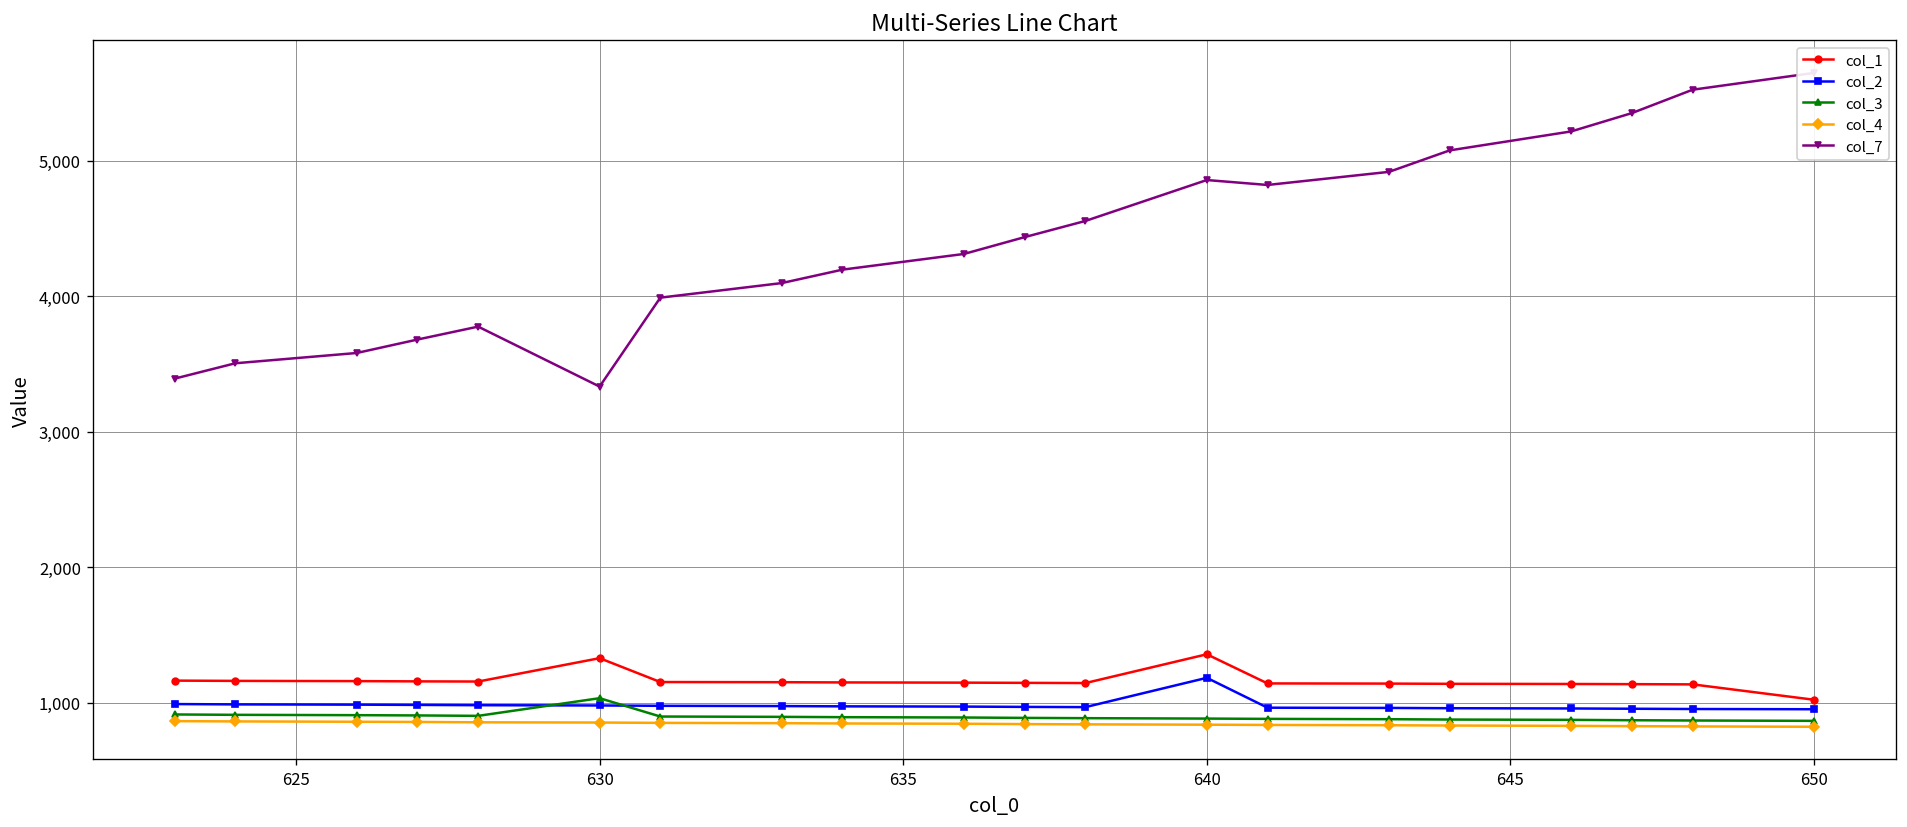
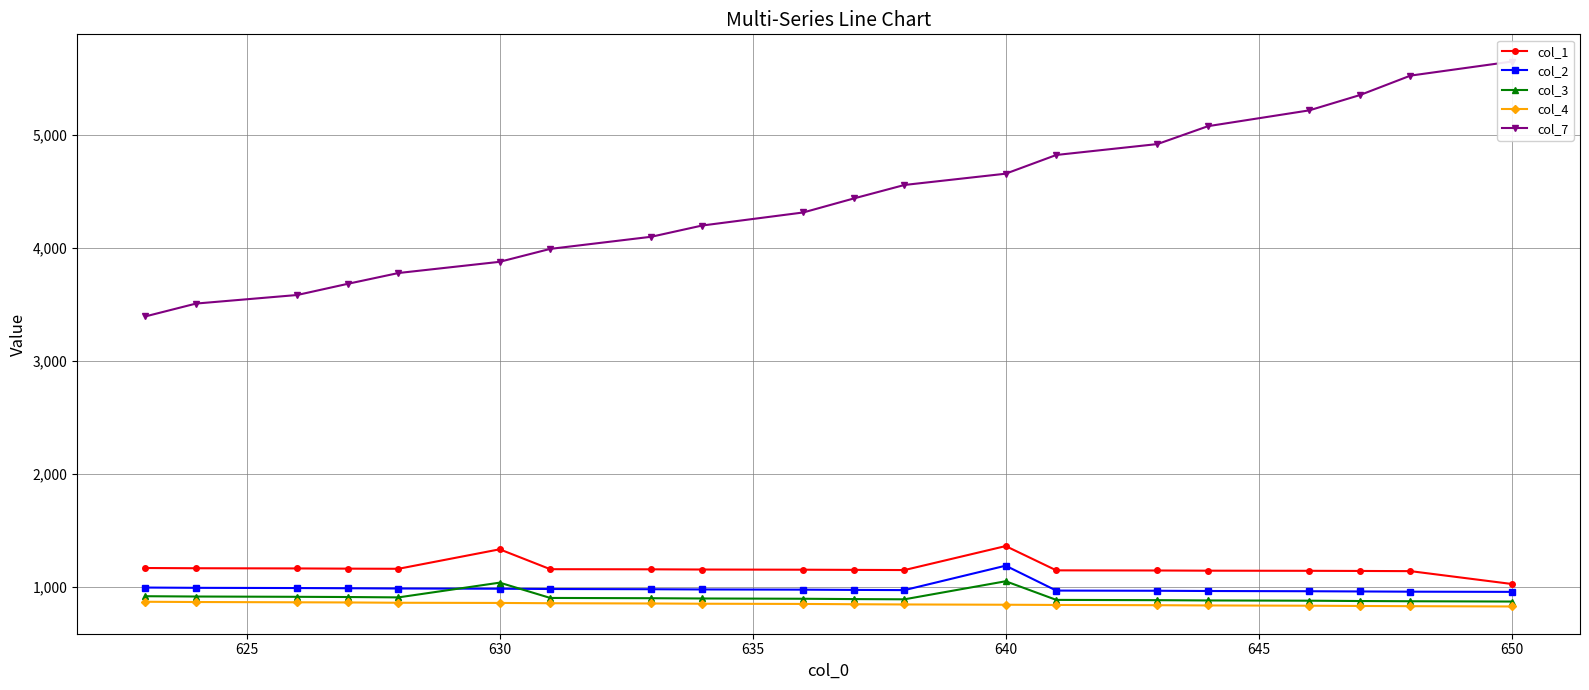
  {
    "col_1": {
      "630": "1,330",
      "640": "1,360",
      "650": "1,020"
    },
    "col_2": {
      "630": "980",
      "640": "1,180",
      "650": "950"
    },
    "col_3": {
      "630": "1,030",
-     "640": "880",
+     "640": "1,050",
      "650": "870"
    },
    "col_4": {
      "630": "860",
      "640": "840",
      "650": "820"
    },
    "col_7": {
-     "630": "3,330",
-     "640": "4,860"
+     "630": "3,870",
+     "640": "4,650"
    }
  }
